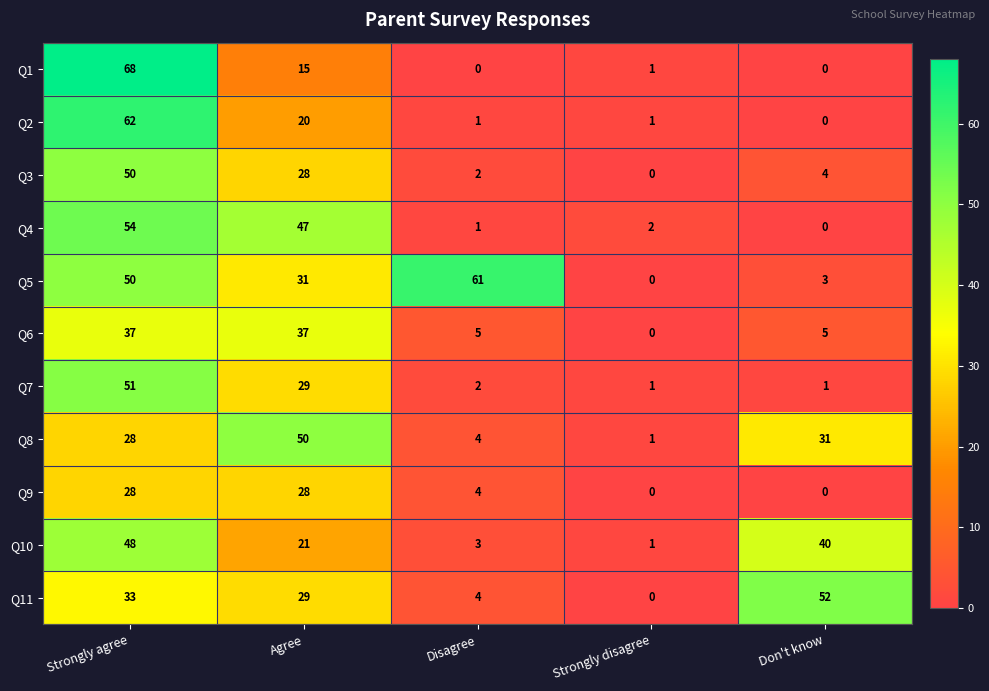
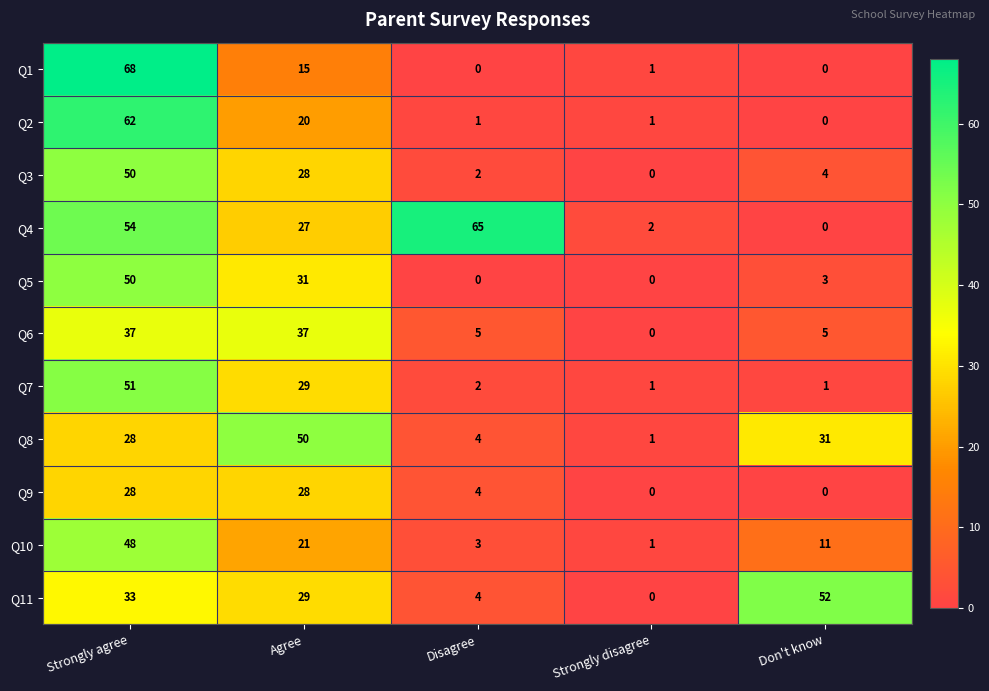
  {
    "Q1": {
      "Strongly agree": 68,
      "Agree": 15,
      "Disagree": 0,
      "Strongly disagree": 1,
      "Don't know": 0
    },
    "Q2": {
      "Strongly agree": 62,
      "Agree": 20,
      "Disagree": 1,
      "Strongly disagree": 1,
      "Don't know": 0
    },
    "Q3": {
      "Strongly agree": 50,
      "Agree": 28,
      "Disagree": 2,
      "Strongly disagree": 0,
      "Don't know": 4
    },
    "Q4": {
      "Strongly agree": 54,
-     "Agree": 47,
-     "Disagree": 1,
+     "Agree": 27,
+     "Disagree": 65,
      "Strongly disagree": 2,
      "Don't know": 0
    },
    "Q5": {
      "Strongly agree": 50,
      "Agree": 31,
-     "Disagree": 61,
+     "Disagree": 0,
      "Strongly disagree": 0,
      "Don't know": 3
    },
    "Q6": {
      "Strongly agree": 37,
      "Agree": 37,
      "Disagree": 5,
      "Strongly disagree": 0,
      "Don't know": 5
    },
    "Q7": {
      "Strongly agree": 51,
      "Agree": 29,
      "Disagree": 2,
      "Strongly disagree": 1,
      "Don't know": 1
    },
    "Q8": {
      "Strongly agree": 28,
      "Agree": 50,
      "Disagree": 4,
      "Strongly disagree": 1,
      "Don't know": 31
    },
    "Q9": {
      "Strongly agree": 28,
      "Agree": 28,
      "Disagree": 4,
      "Strongly disagree": 0,
      "Don't know": 0
    },
    "Q10": {
      "Strongly agree": 48,
      "Agree": 21,
      "Disagree": 3,
      "Strongly disagree": 1,
-     "Don't know": 40
+     "Don't know": 11
    },
    "Q11": {
      "Strongly agree": 33,
      "Agree": 29,
      "Disagree": 4,
      "Strongly disagree": 0,
      "Don't know": 52
    }
  }
